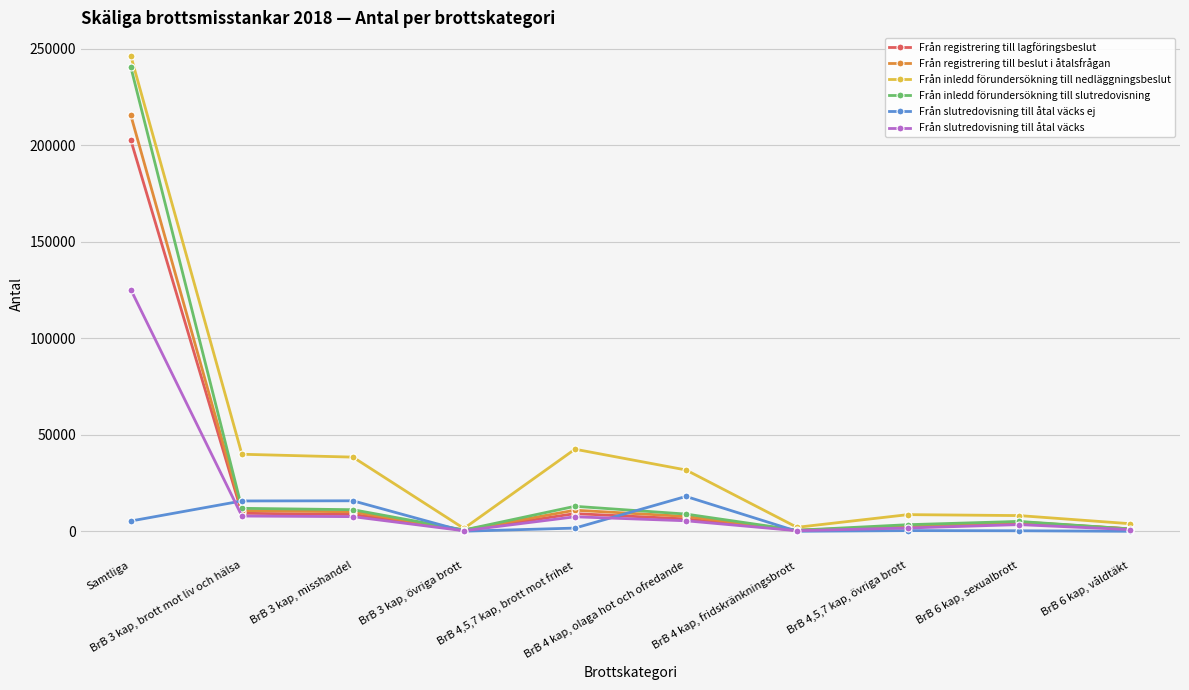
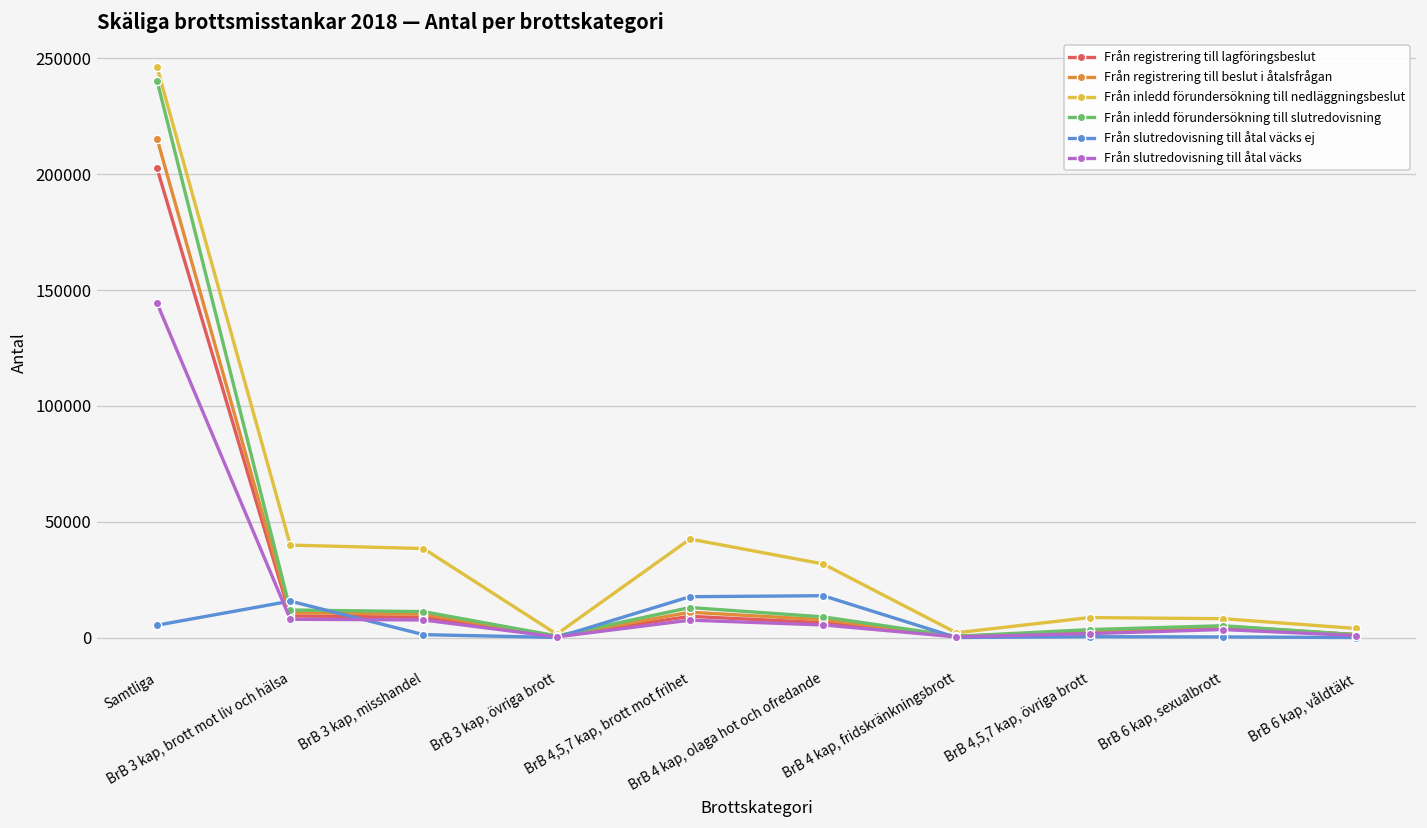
  {
    "Från inledd förundersökning till slutredovisning": {
      "Samtliga": 240000,
      "BrB 4,5,7 kap, brott mot frihet": 13000
    },
    "Från slutredovisning till åtal väcks ej": {
      "Samtliga": 5000,
      "BrB 3 kap, brott mot liv och hälsa": 16000,
-     "BrB 3 kap, misshandel": 16000,
-     "BrB 4,5,7 kap, brott mot frihet": 2000,
+     "BrB 3 kap, misshandel": 1000,
+     "BrB 4,5,7 kap, brott mot frihet": 18000,
      "BrB 4 kap, olaga hot och ofredande": 18000,
      "BrB 4,5,7 kap, övriga brott": 0,
      "BrB 6 kap, sexualbrott": 0
    },
    "Från slutredovisning till åtal väcks": {
-     "Samtliga": 125000,
+     "Samtliga": 144000,
      "BrB 3 kap, brott mot liv och hälsa": 8000,
      "BrB 4,5,7 kap, brott mot frihet": 8000
    }
  }
